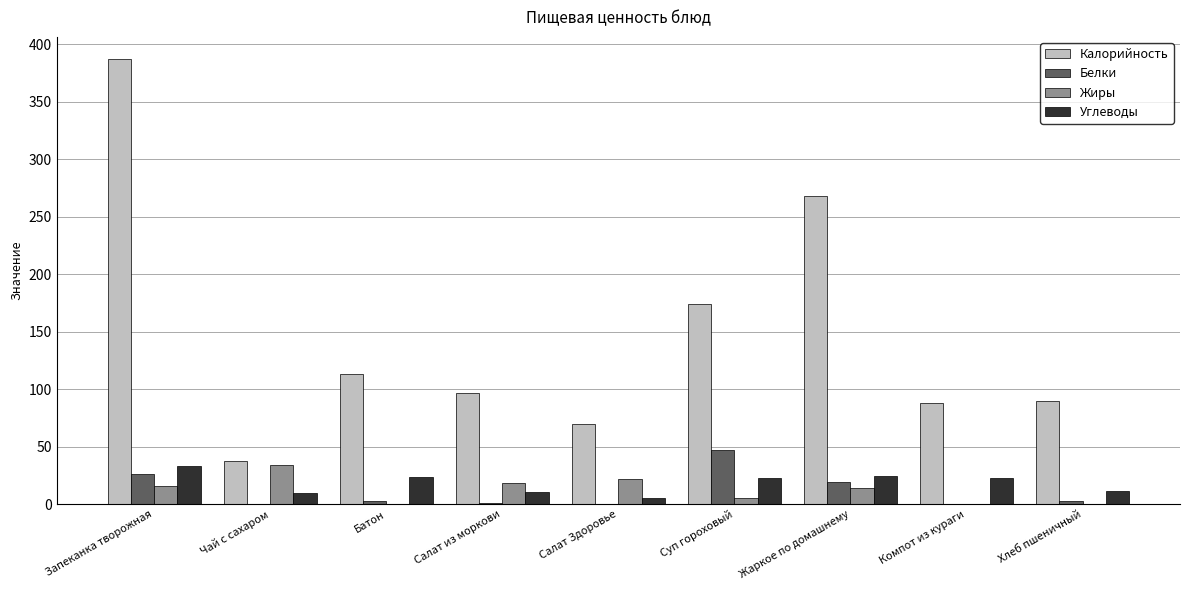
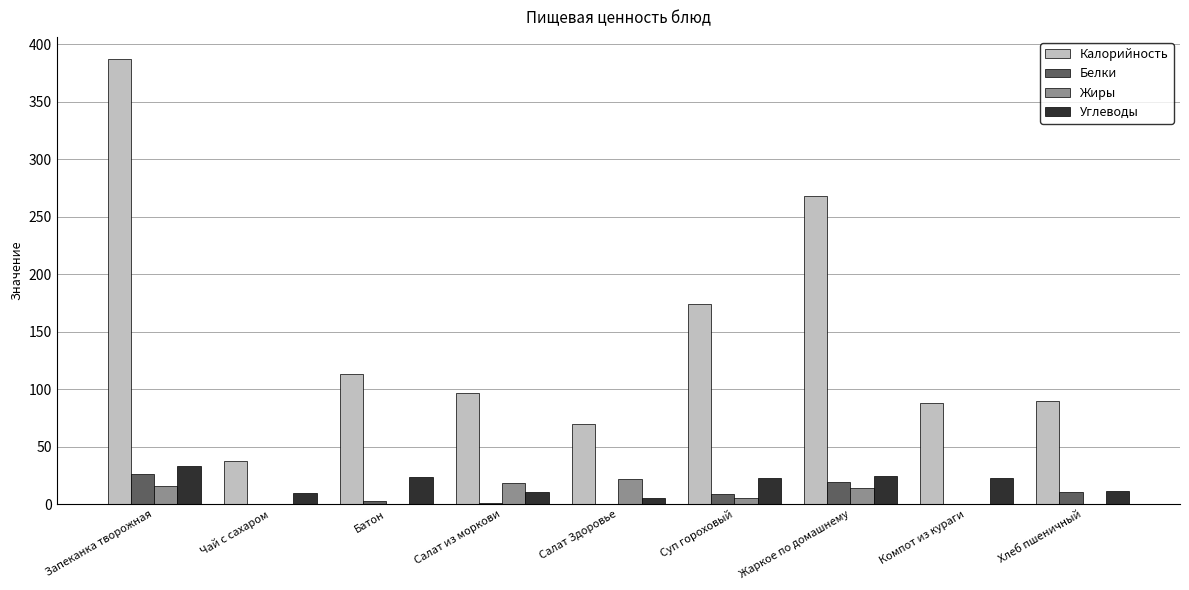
  {
    "Калорийность": {
      "Запеканка творожная": 387,
      "Чай с сахаром": 38,
      "Батон": 113,
      "Салат из моркови": 97,
      "Салат Здоровье": 70,
      "Суп гороховый": 174,
      "Жаркое по домашнему": 268,
      "Компот из кураги": 88,
      "Хлеб пшеничный": 90
    },
    "Белки": {
      "Запеканка творожная": 26,
      "Батон": 3,
-     "Суп гороховый": 47,
+     "Суп гороховый": 9,
      "Жаркое по домашнему": 19,
-     "Хлеб пшеничный": 3
+     "Хлеб пшеничный": 11
    },
    "Жиры": {
      "Запеканка творожная": 16,
-     "Чай с сахаром": 34,
+     "Чай с сахаром": 0,
      "Салат из моркови": 19,
      "Салат Здоровье": 22,
      "Суп гороховый": 6,
      "Жаркое по домашнему": 14,
      "Компот из кураги": 0
    },
    "Углеводы": {
      "Запеканка творожная": 34,
      "Чай с сахаром": 10,
      "Батон": 24,
      "Салат из моркови": 11,
      "Салат Здоровье": 5,
      "Суп гороховый": 23,
      "Жаркое по домашнему": 25,
      "Компот из кураги": 23,
      "Хлеб пшеничный": 11
    }
  }
